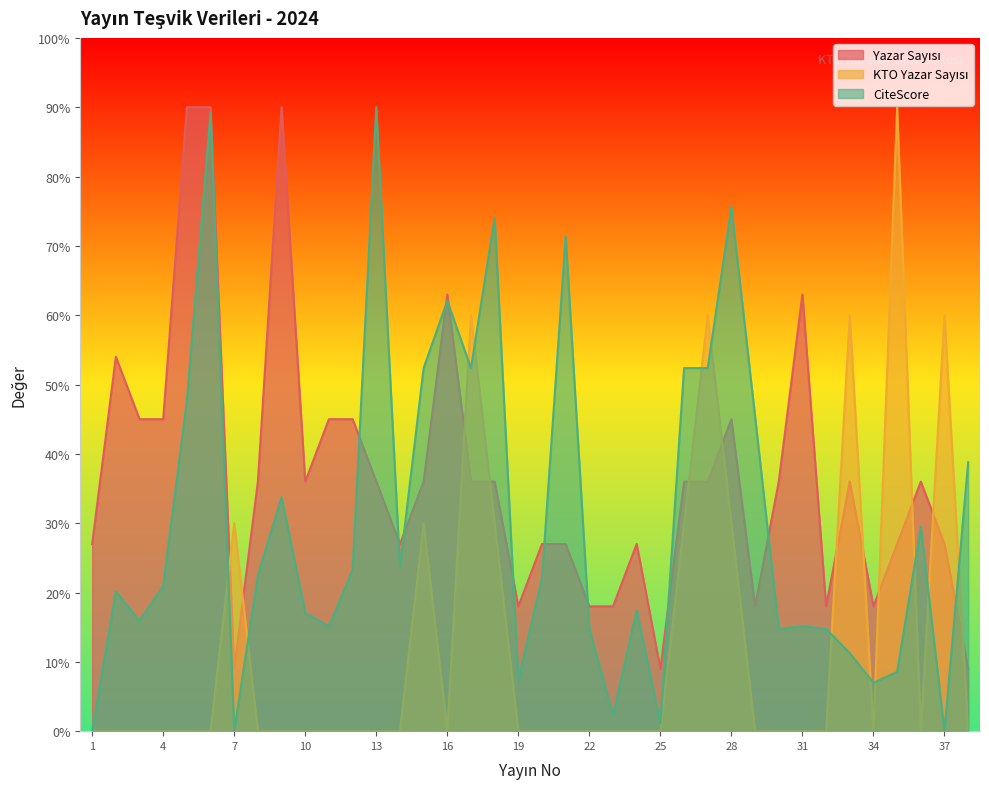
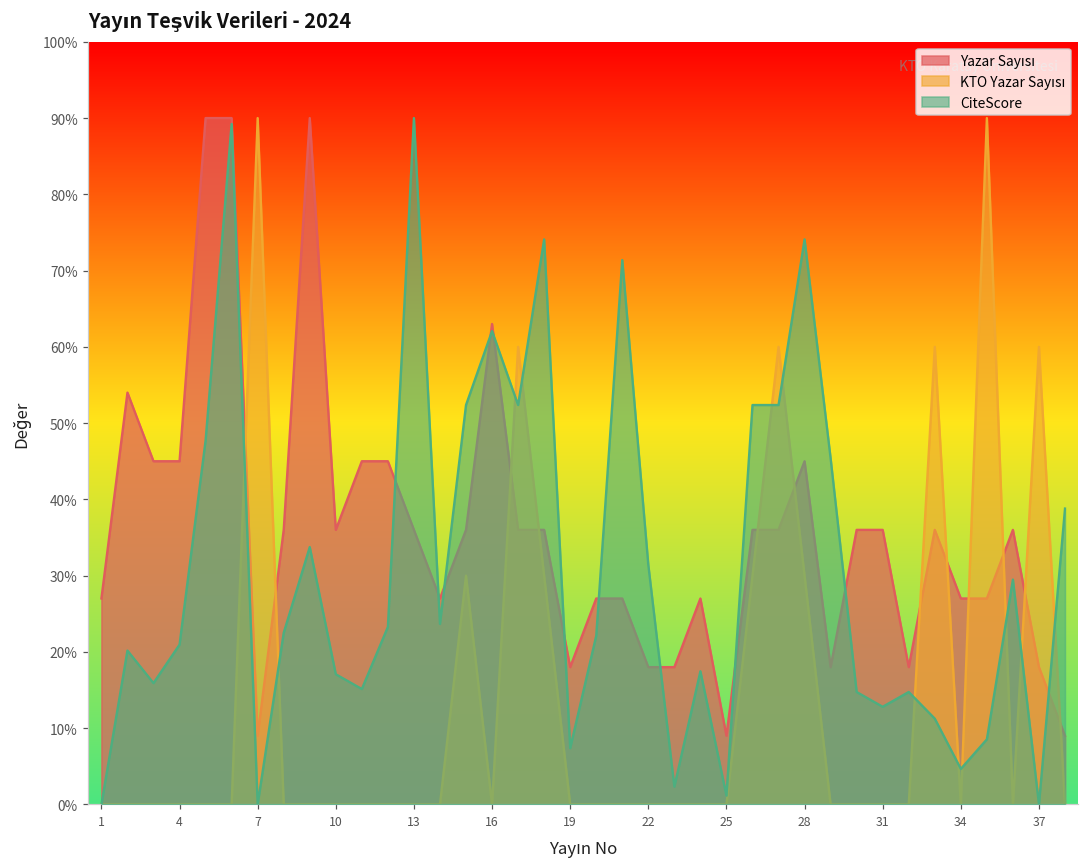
  {
    "Yazar Sayısı": {
      "1": "27%",
      "4": "45%",
      "7": "9%",
      "10": "36%",
      "13": "36%",
      "16": "63%",
      "19": "18%",
      "22": "18%",
      "25": "9%",
      "28": "45%",
-     "31": "63%",
-     "34": "18%",
-     "37": "27%"
+     "31": "36%",
+     "34": "27%",
+     "37": "18%"
    },
    "KTO Yazar Sayısı": {
      "4": "0%",
-     "7": "30%",
+     "7": "90%",
      "10": "0%",
      "13": "0%",
      "16": "0%",
      "19": "0%",
      "22": "0%",
      "25": "0%",
      "28": "30%",
      "31": "0%",
      "34": "0%",
      "37": "60%"
    },
    "CiteScore": {
      "4": "21%",
      "7": "0%",
      "10": "17%",
      "13": "90%",
      "16": "62%",
      "19": "7%",
-     "22": "15%",
+     "22": "31%",
      "25": "1%",
-     "28": "76%",
-     "31": "15%",
-     "34": "7%",
+     "28": "74%",
+     "31": "13%",
+     "34": "5%",
      "37": "0%"
    }
  }
